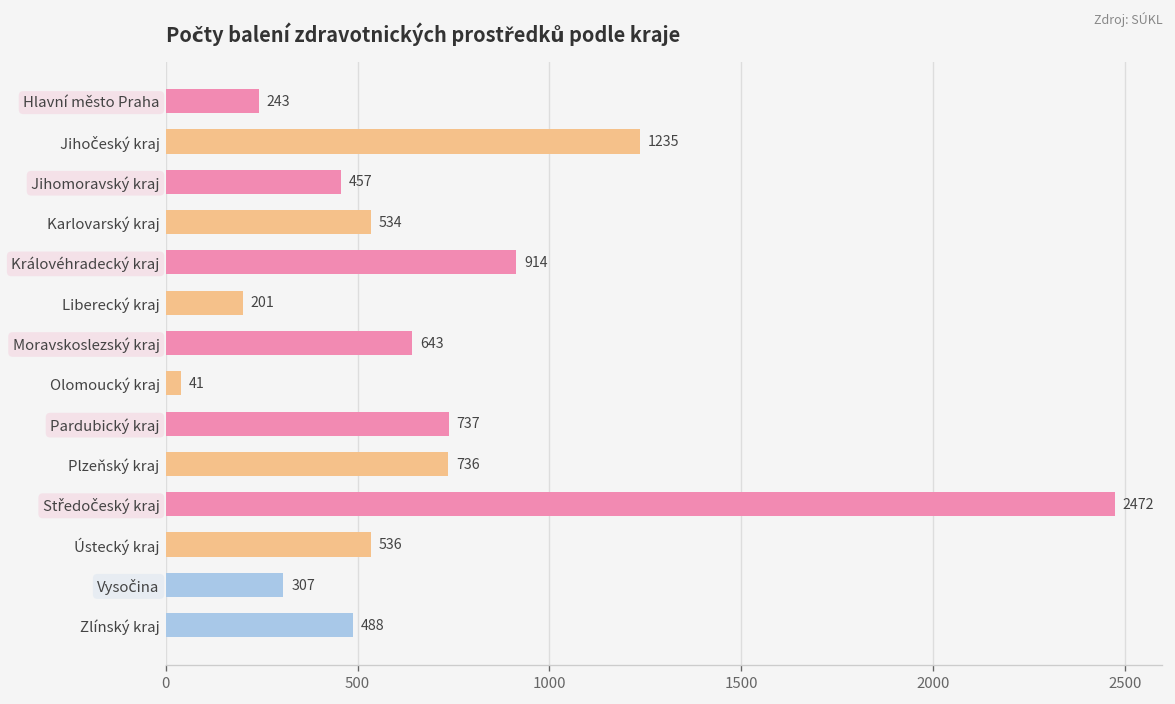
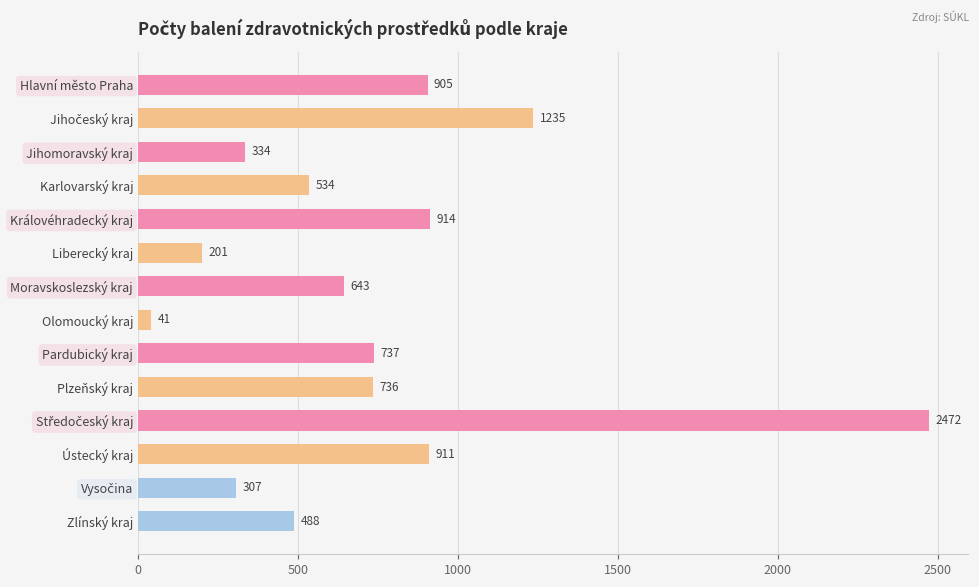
  {
-   "Hlavní město Praha": 243,
+   "Hlavní město Praha": 905,
    "Jihočeský kraj": 1235,
-   "Jihomoravský kraj": 457,
+   "Jihomoravský kraj": 334,
    "Karlovarský kraj": 534,
    "Královéhradecký kraj": 914,
    "Liberecký kraj": 201,
    "Moravskoslezský kraj": 643,
    "Olomoucký kraj": 41,
    "Pardubický kraj": 737,
    "Plzeňský kraj": 736,
    "Středočeský kraj": 2472,
-   "Ústecký kraj": 536,
+   "Ústecký kraj": 911,
    "Vysočina": 307,
    "Zlínský kraj": 488
  }
